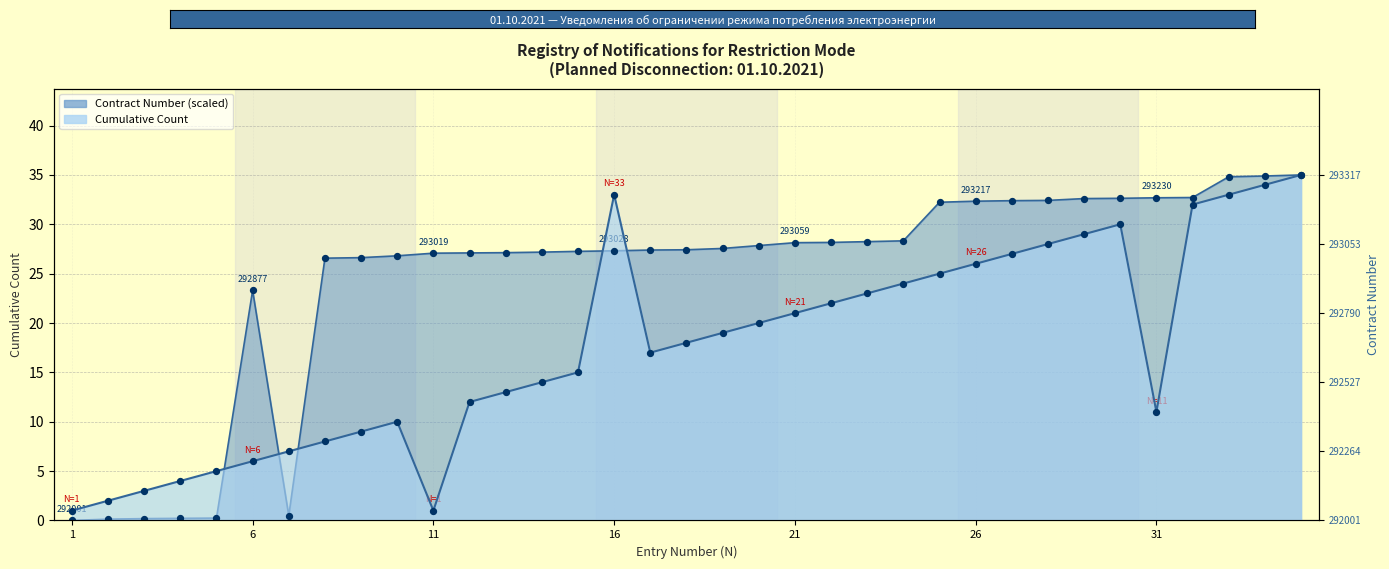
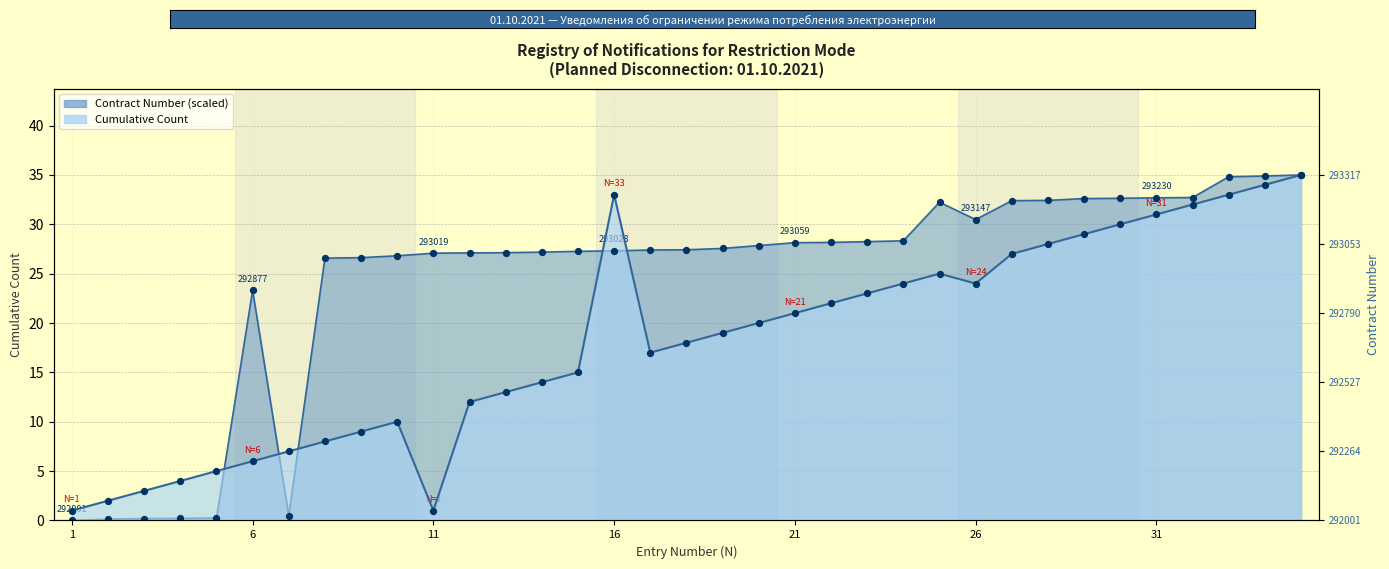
  {
    "Contract Number (scaled)": {
-     "26": 293217
+     "26": 293147
    },
    "Cumulative Count": {
      "1": 1,
      "6": 6,
      "11": 1,
      "16": 33,
      "21": 21,
-     "26": 26,
-     "31": 11
+     "26": 24,
+     "31": 31
    }
  }
